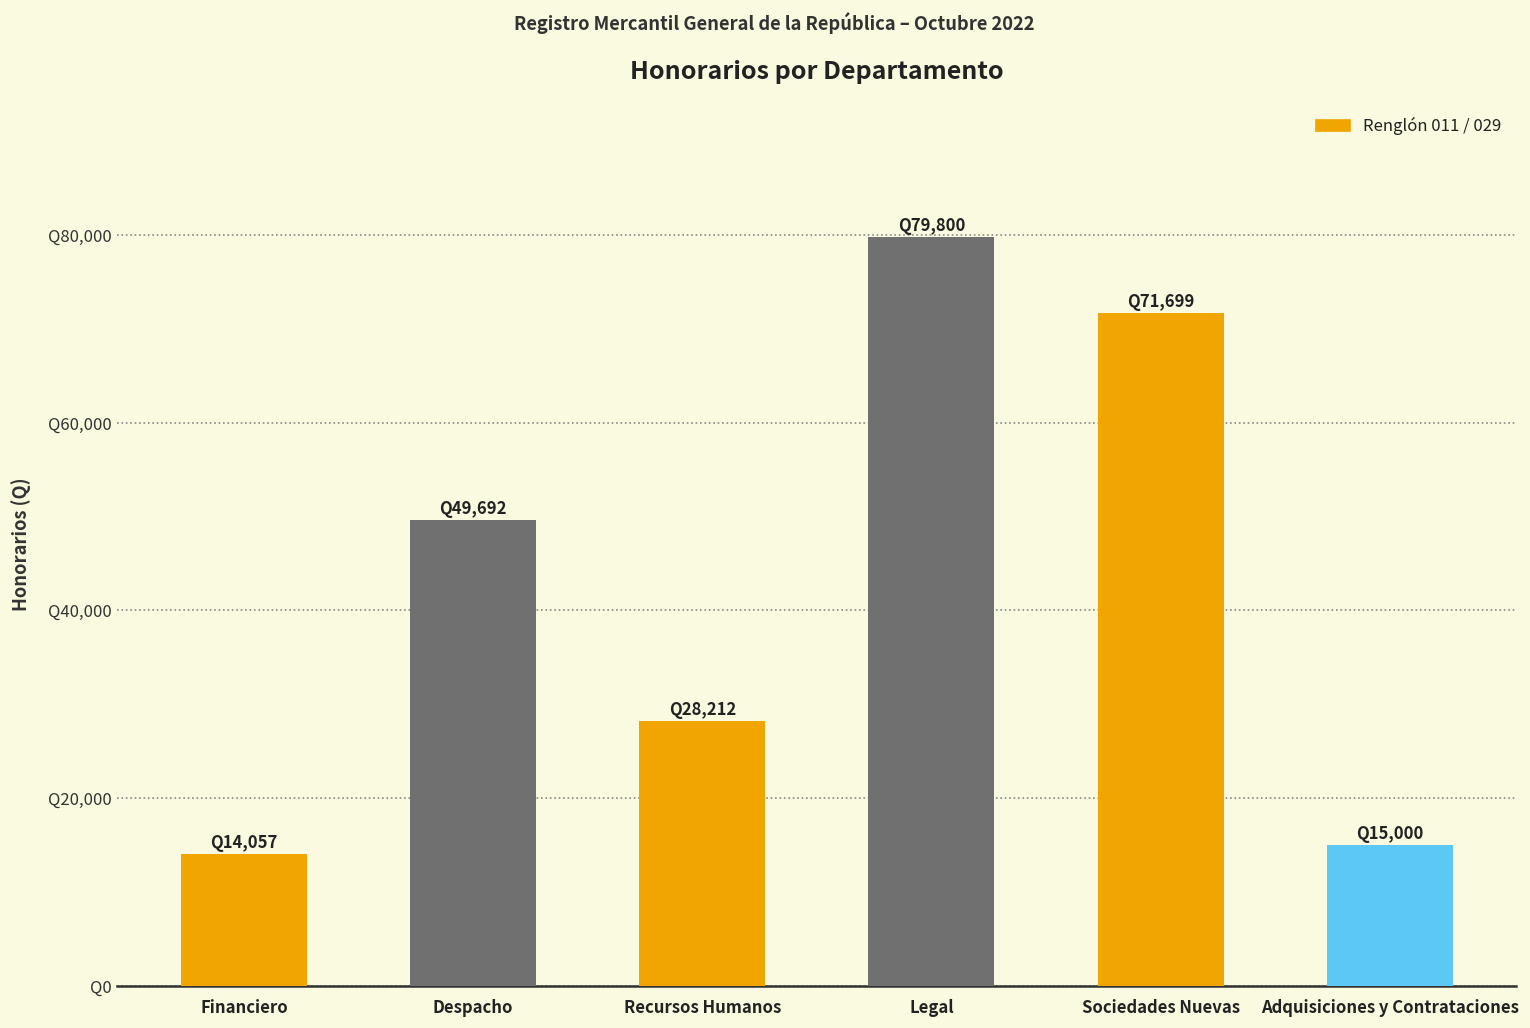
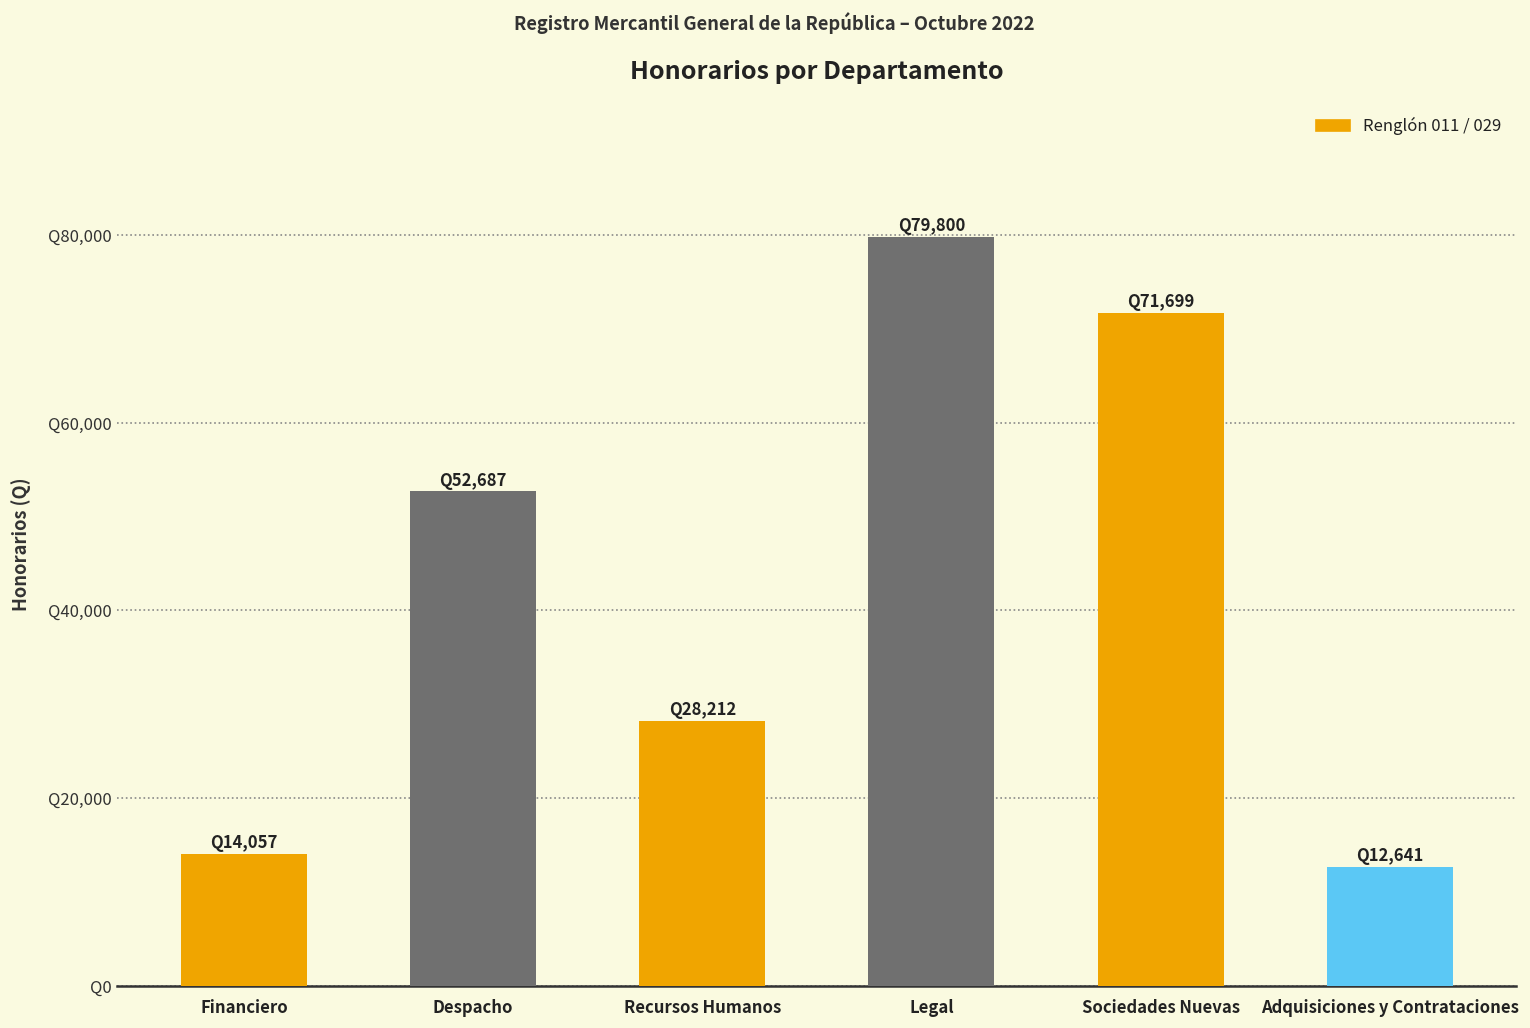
  {
-   "Despacho": "49,692",
-   "Adquisiciones y Contrataciones": "15,000"
+   "Despacho": "52,687",
+   "Adquisiciones y Contrataciones": "12,641"
  }
